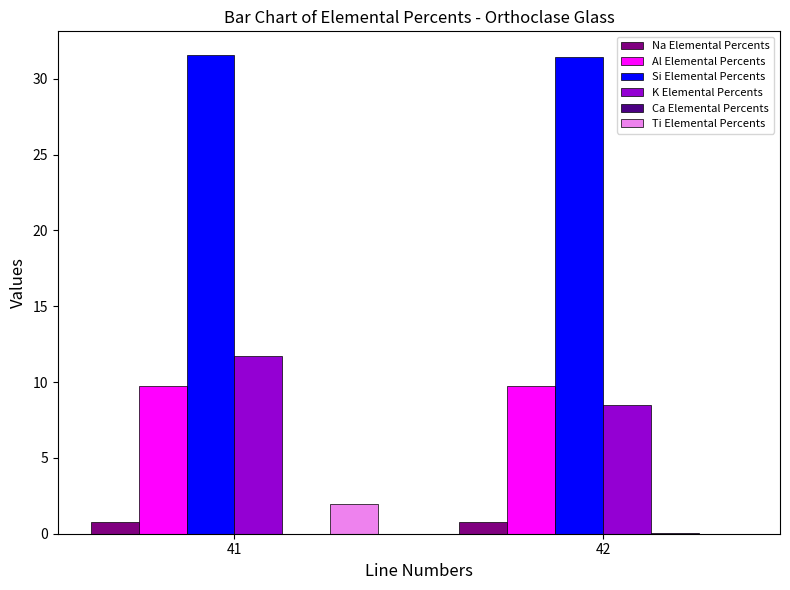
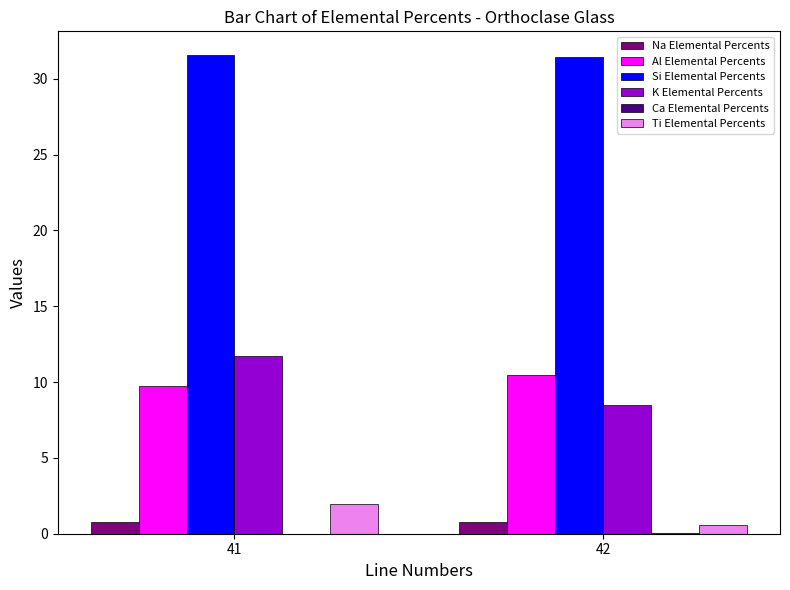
  {
    "Al Elemental Percents": {
      "41": 9.7,
-     "42": 9.7
+     "42": 10.5
    },
    "Si Elemental Percents": {
      "41": 31.6,
      "42": 31.4
    },
    "K Elemental Percents": {
      "41": 11.7,
      "42": 8.5
    },
    "Ti Elemental Percents": {
      "41": 2.0,
-     "42": 0.0
+     "42": 0.5
    }
  }
